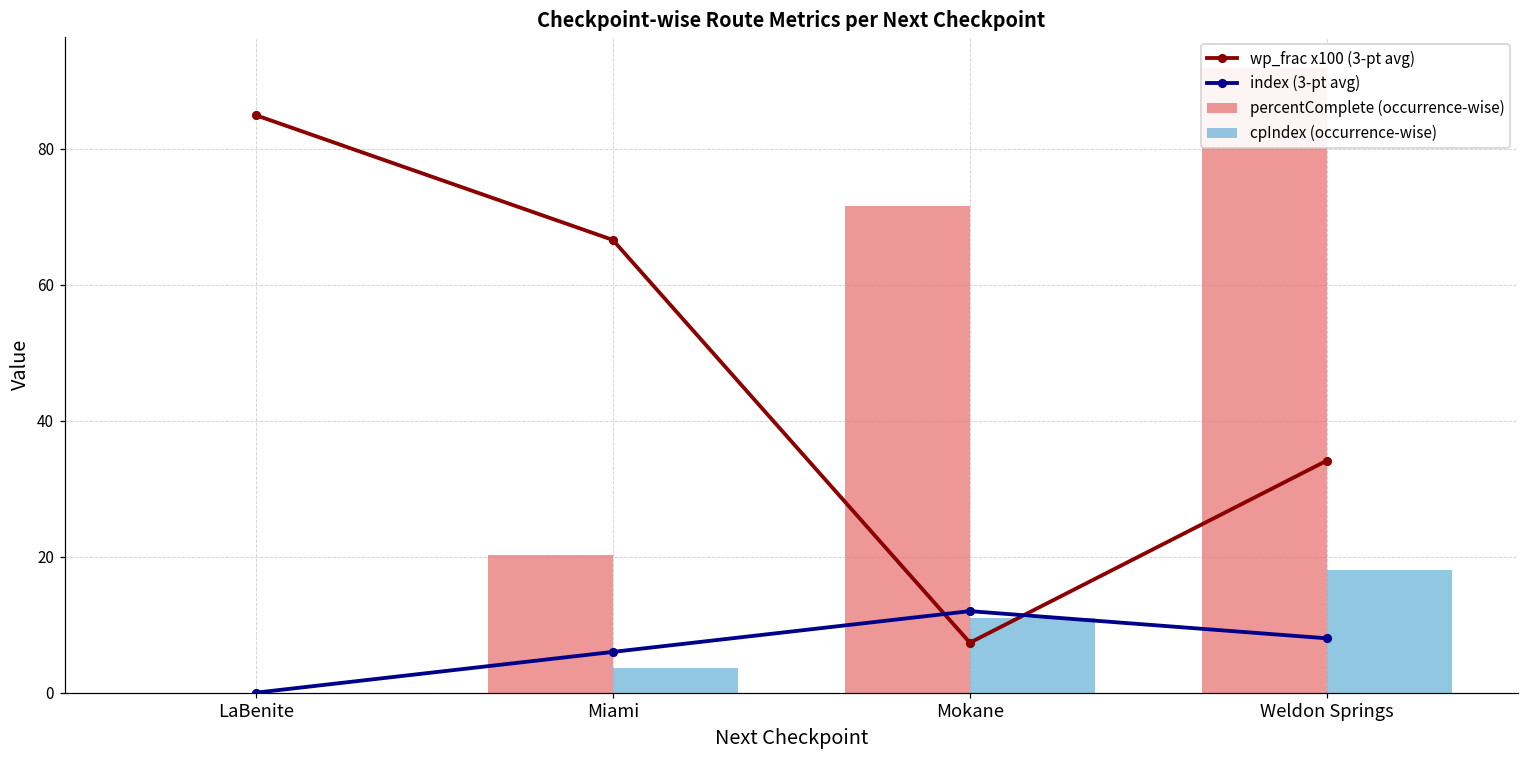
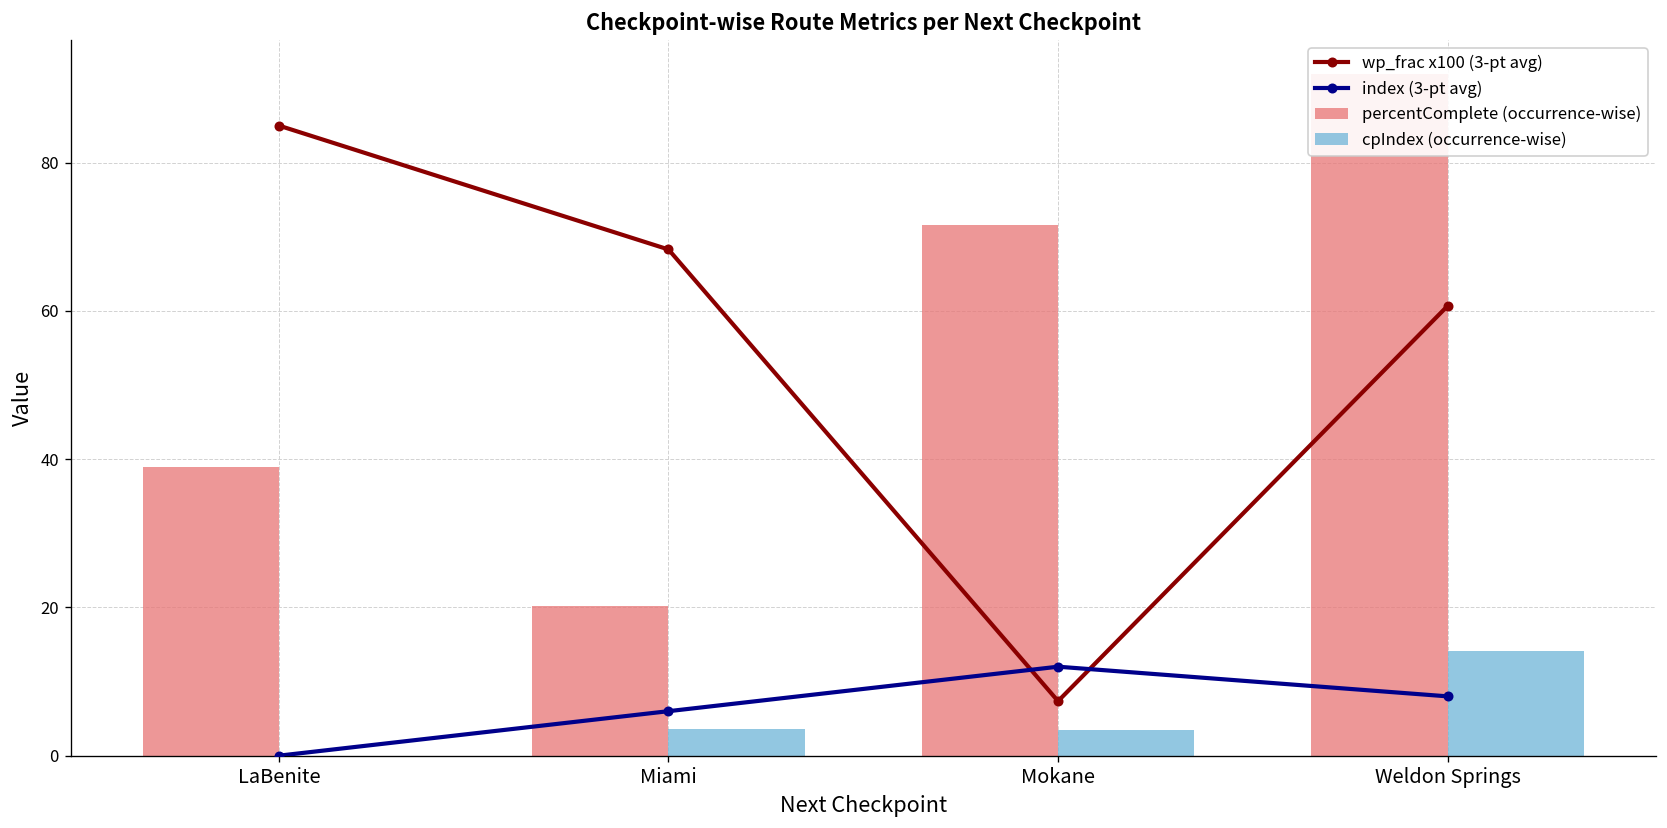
  {
    "percentComplete (occurrence-wise)": {
-     "LaBenite": 0,
+     "LaBenite": 39,
      "Miami": 20,
      "Mokane": 72
    },
    "wp_frac x100 (3-pt avg)": {
      "LaBenite": 85,
-     "Miami": 67,
+     "Miami": 68,
      "Mokane": 7,
-     "Weldon Springs": 34
+     "Weldon Springs": 61
    },
    "index (3-pt avg)": {
      "LaBenite": 0,
      "Miami": 6,
      "Mokane": 12,
      "Weldon Springs": 8
    },
    "cpIndex (occurrence-wise)": {
      "LaBenite": 0,
      "Miami": 4,
-     "Mokane": 11,
-     "Weldon Springs": 18
+     "Mokane": 3,
+     "Weldon Springs": 14
    }
  }
